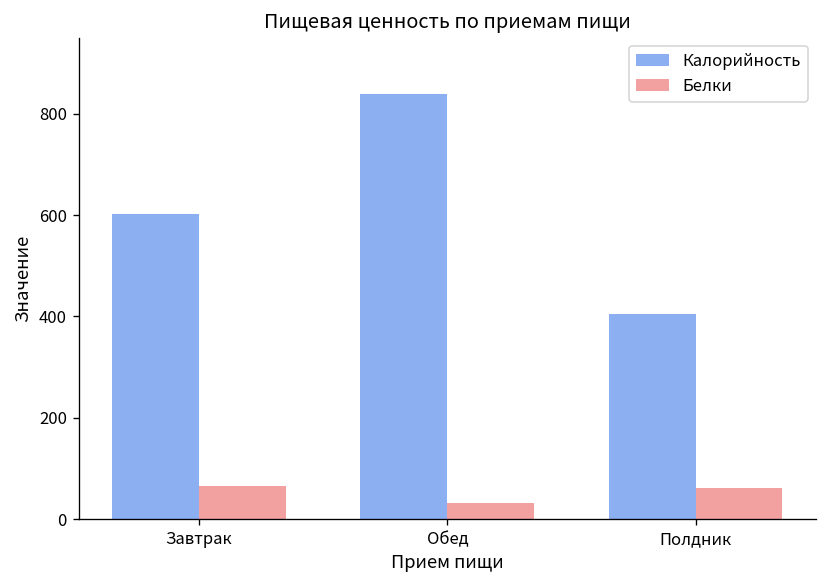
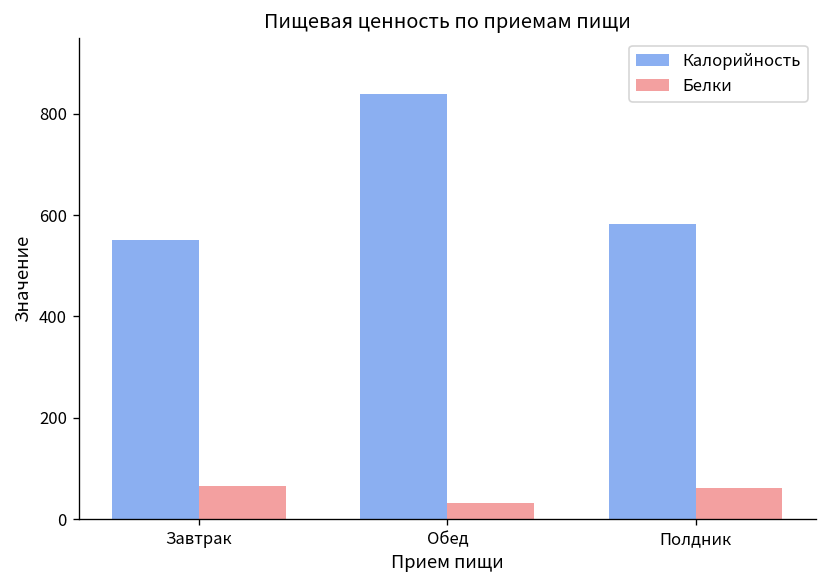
  {
    "Калорийность": {
-     "Завтрак": 600,
+     "Завтрак": 550,
      "Обед": 840,
-     "Полдник": 400
+     "Полдник": 580
    },
    "Белки": {
      "Завтрак": 60,
      "Обед": 30,
      "Полдник": 60
    }
  }
